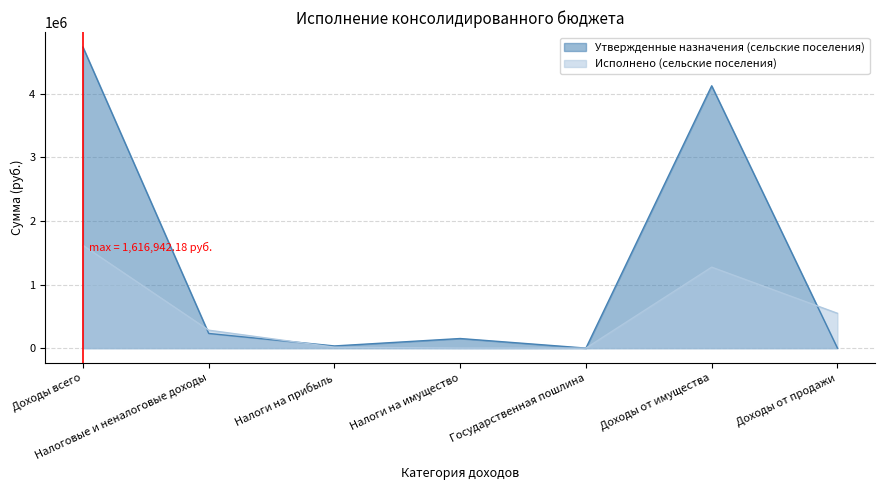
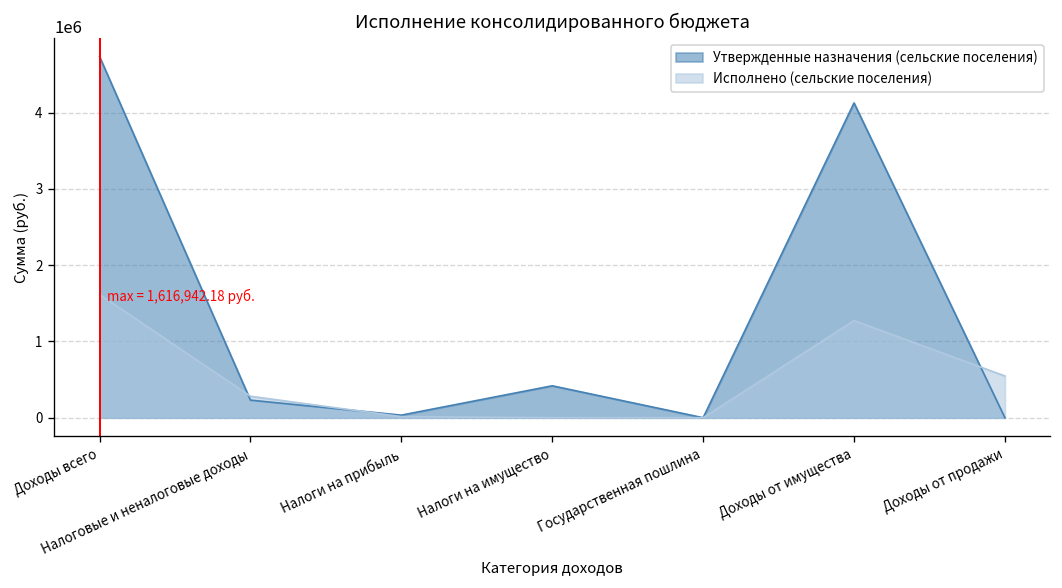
  {
    "Утвержденные назначения (сельские поселения)": {
      "Доходы всего": "4700000",
      "Налоговые и неналоговые доходы": "200000",
-     "Налоги на имущество": "200000",
+     "Налоги на имущество": "400000",
      "Доходы от имущества": "4100000",
      "Доходы от продажи": "0"
    },
    "Исполнено (сельские поселения)": {
      "Доходы всего": "1,616,942.18"
    }
  }
